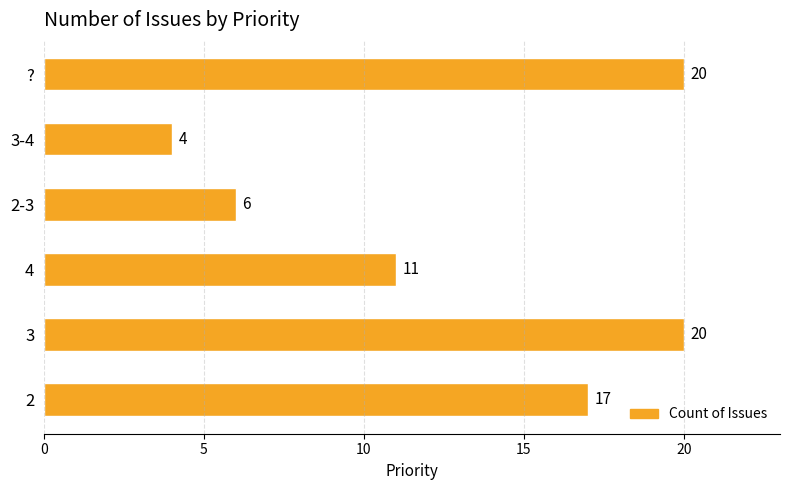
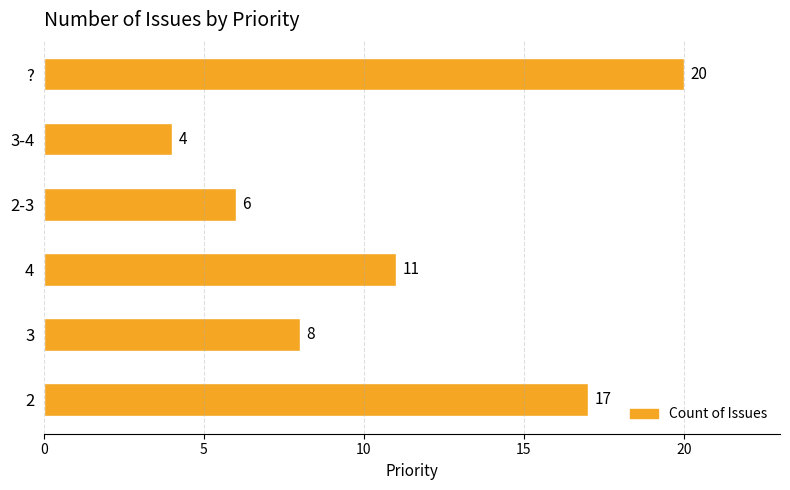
  {
    "?": 20,
    "3-4": 4,
    "2-3": 6,
    "4": 11,
-   "3": 20,
+   "3": 8,
    "2": 17
  }
